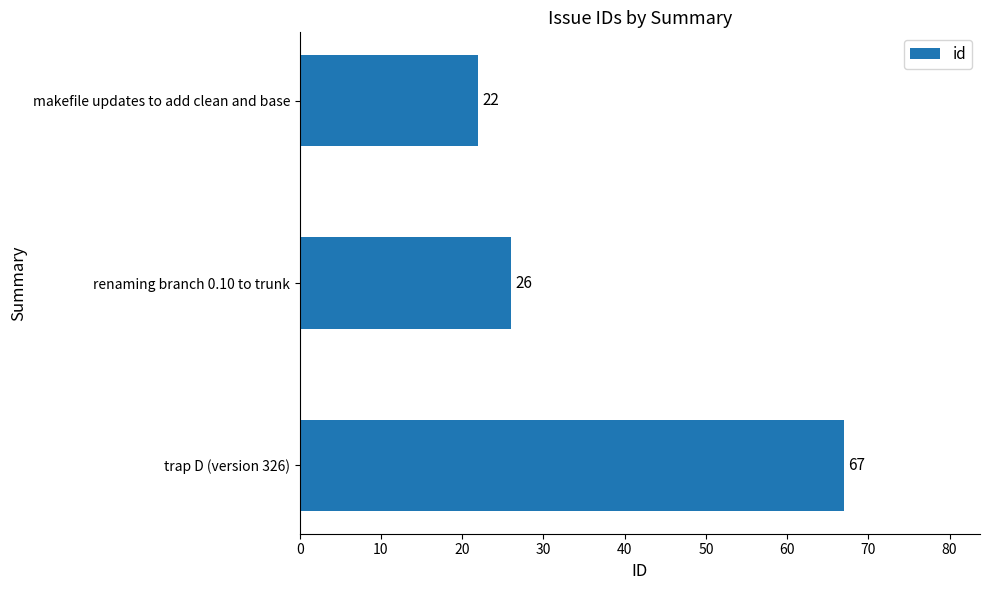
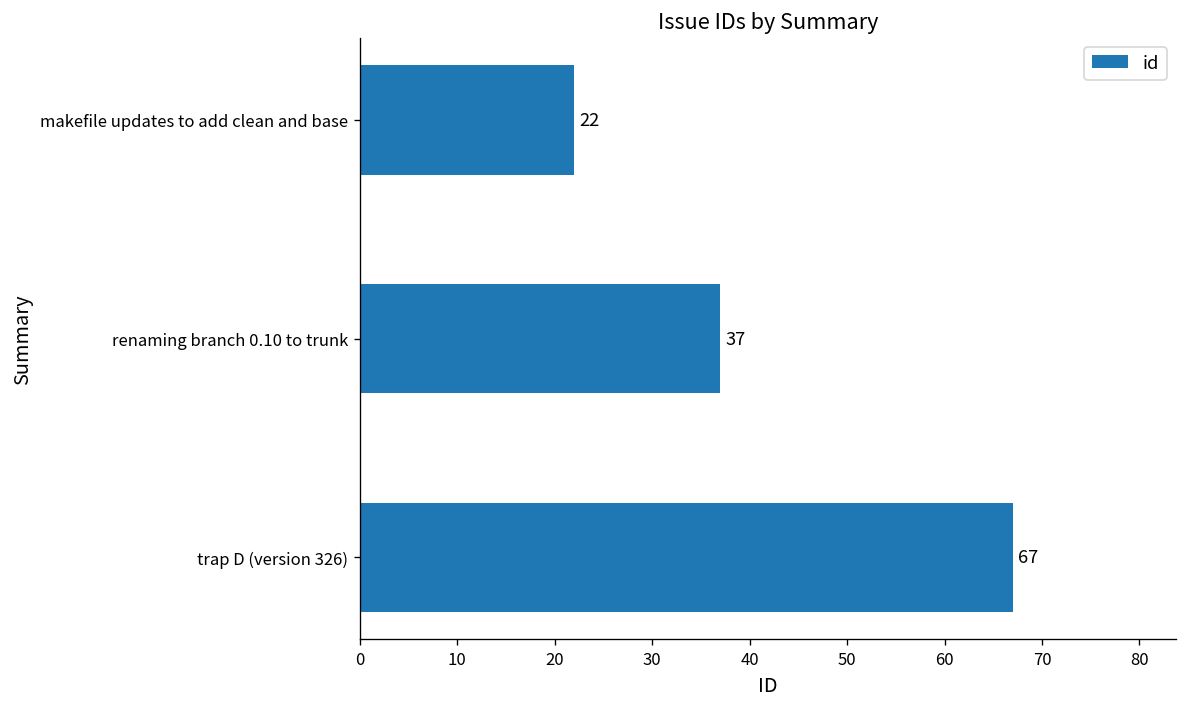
  {
    "makefile updates to add clean and base": 22,
-   "renaming branch 0.10 to trunk": 26,
+   "renaming branch 0.10 to trunk": 37,
    "trap D (version 326)": 67
  }
